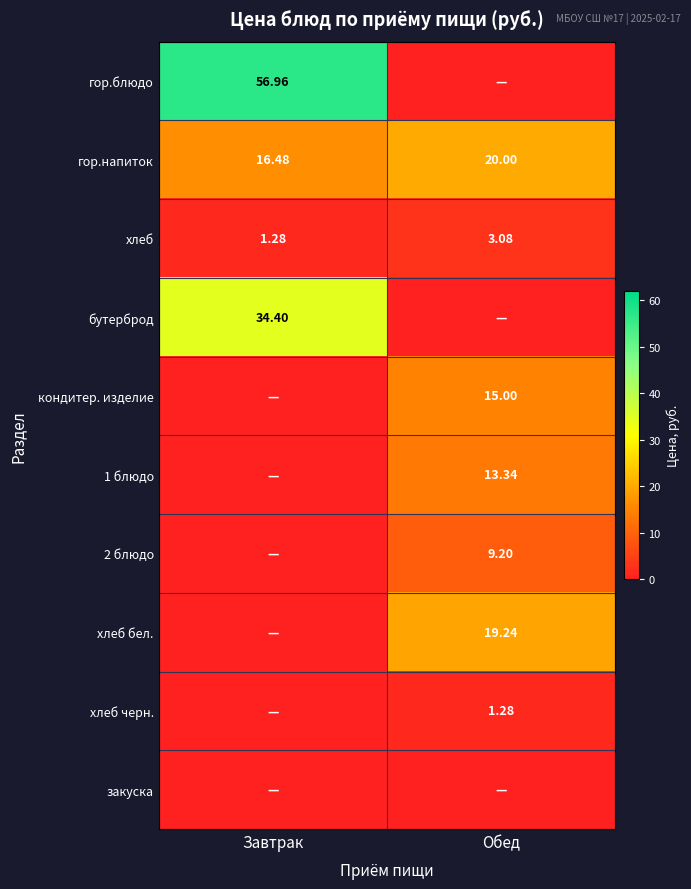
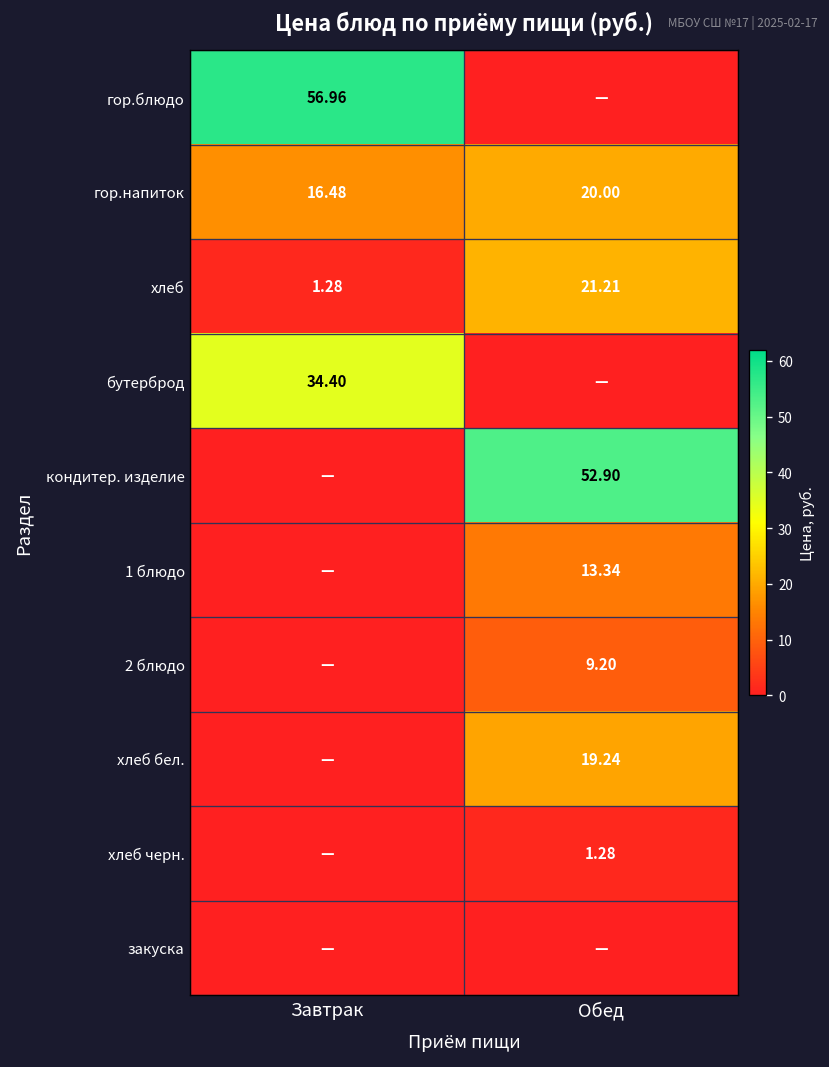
  {
    "гор.блюдо": {
      "Завтрак": 56.96
    },
    "гор.напиток": {
      "Завтрак": 16.48,
      "Обед": 20.00
    },
    "хлеб": {
      "Завтрак": 1.28,
-     "Обед": 3.08
+     "Обед": 21.21
    },
    "бутерброд": {
      "Завтрак": 34.40
    },
    "кондитер. изделие": {
-     "Обед": 15.00
+     "Обед": 52.90
    },
    "1 блюдо": {
      "Обед": 13.34
    },
    "2 блюдо": {
      "Обед": 9.20
    },
    "хлеб бел.": {
      "Обед": 19.24
    },
    "хлеб черн.": {
      "Обед": 1.28
    }
  }
